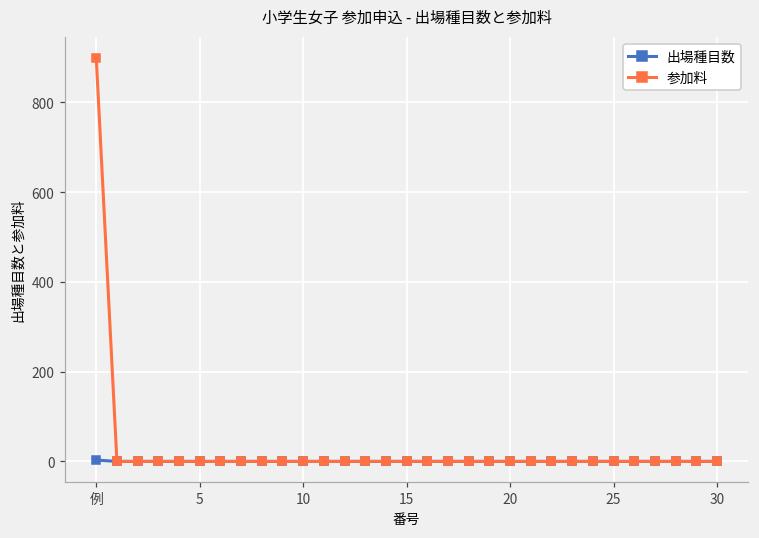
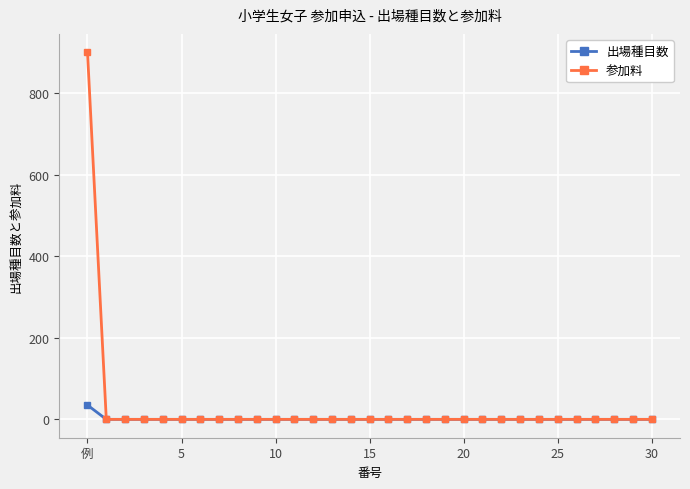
  {
    "出場種目数": {
-     "例": 0
+     "例": 40
    },
    "参加料": {
      "例": 900
    }
  }
